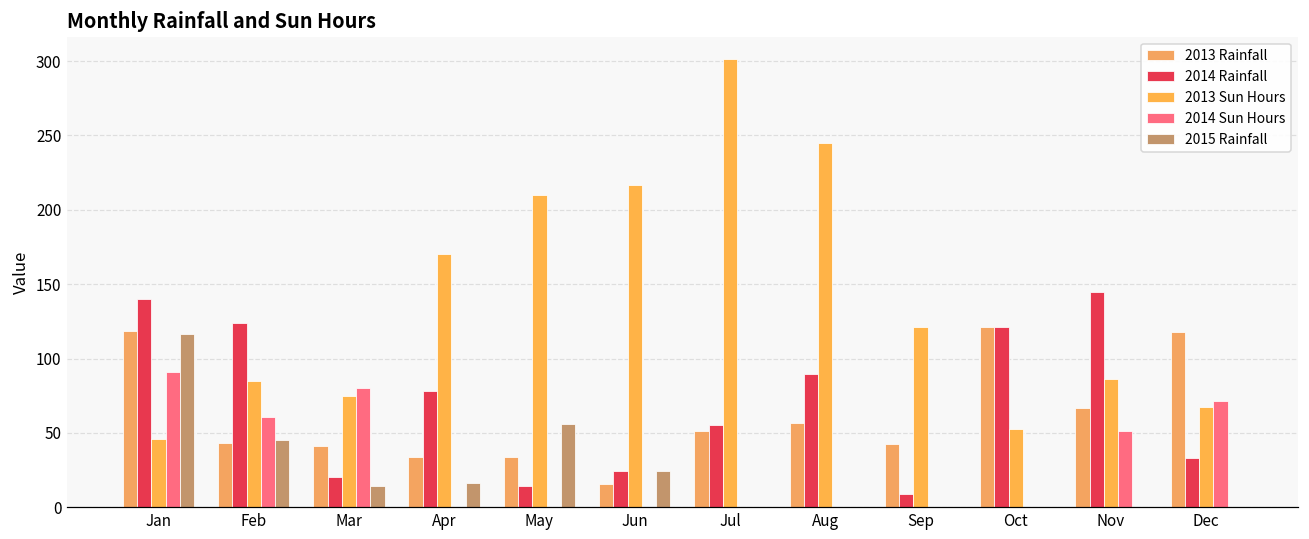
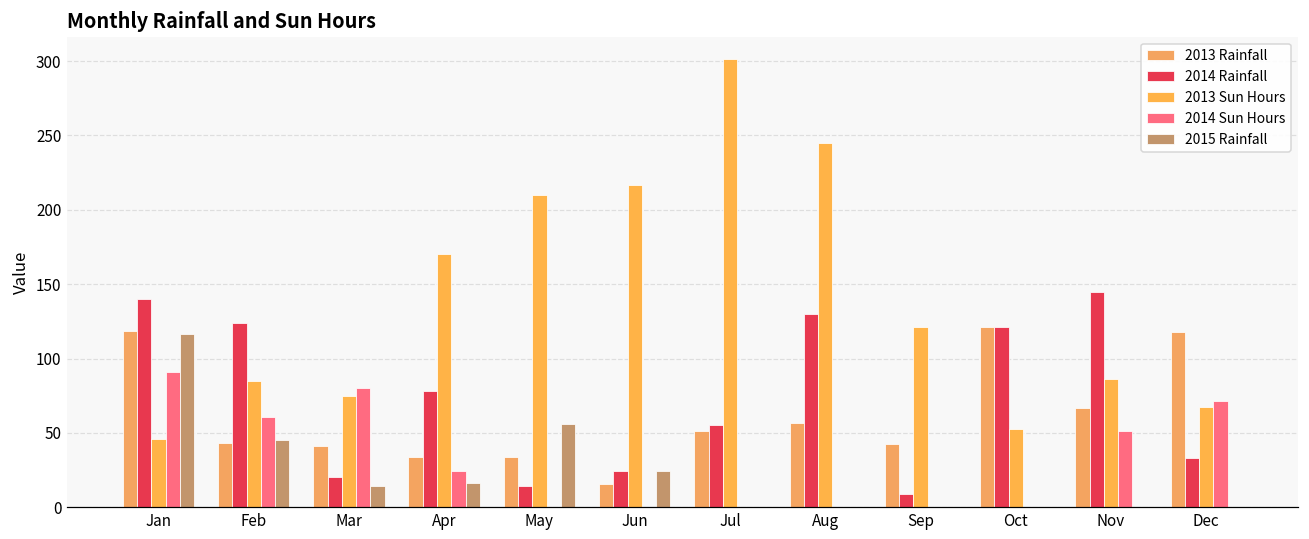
  {
    "2014 Rainfall": {
      "Jan": 140,
      "Feb": 124,
      "Mar": 20,
      "Apr": 78,
      "May": 14,
      "Jun": 24,
      "Jul": 56,
-     "Aug": 90,
+     "Aug": 130,
      "Sep": 9,
      "Oct": 121,
      "Nov": 144,
      "Dec": 33
    },
    "2014 Sun Hours": {
      "Jan": 91,
      "Feb": 61,
      "Mar": 80,
-     "Apr": 0,
+     "Apr": 24,
      "May": 0,
      "Jun": 0,
      "Jul": 0,
      "Aug": 0,
      "Sep": 0,
      "Oct": 0,
      "Nov": 51,
      "Dec": 71
    }
  }
